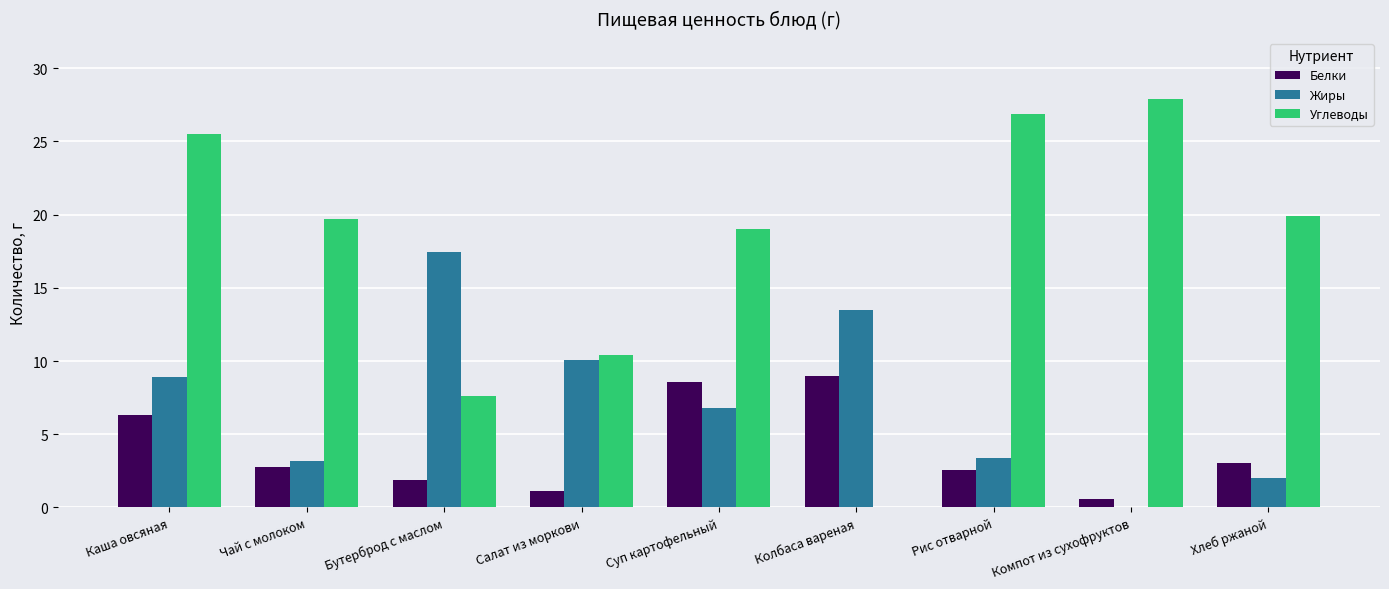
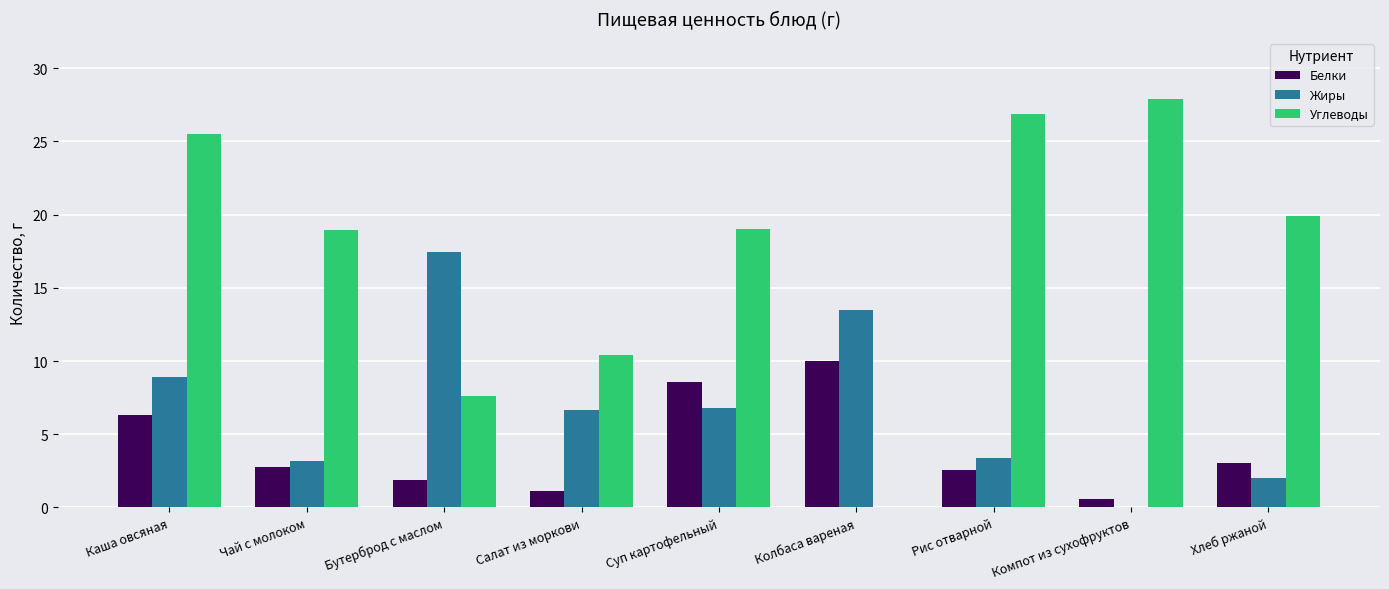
  {
    "Белки": {
      "Каша овсяная": 6.3,
      "Чай с молоком": 2.8,
      "Бутерброд с маслом": 2,
      "Салат из моркови": 1,
      "Суп картофельный": 8.6,
-     "Колбаса вареная": 9,
+     "Колбаса вареная": 10,
      "Рис отварной": 2.6,
      "Компот из сухофруктов": 0.6,
      "Хлеб ржаной": 3
    },
    "Жиры": {
      "Каша овсяная": 8.9,
      "Чай с молоком": 3.2,
      "Бутерброд с маслом": 17.4,
-     "Салат из моркови": 10.1,
+     "Салат из моркови": 6.6,
      "Суп картофельный": 6.8,
      "Колбаса вареная": 13.5,
      "Рис отварной": 3.4,
      "Компот из сухофруктов": 0.0,
      "Хлеб ржаной": 2.0
    },
    "Углеводы": {
      "Каша овсяная": 25.5,
-     "Чай с молоком": 19.7,
+     "Чай с молоком": 19.0,
      "Бутерброд с маслом": 7.6,
      "Салат из моркови": 10.4,
      "Суп картофельный": 19.0,
      "Колбаса вареная": 0.0,
      "Рис отварной": 26.9,
      "Компот из сухофруктов": 27.9,
      "Хлеб ржаной": 19.9
    }
  }
